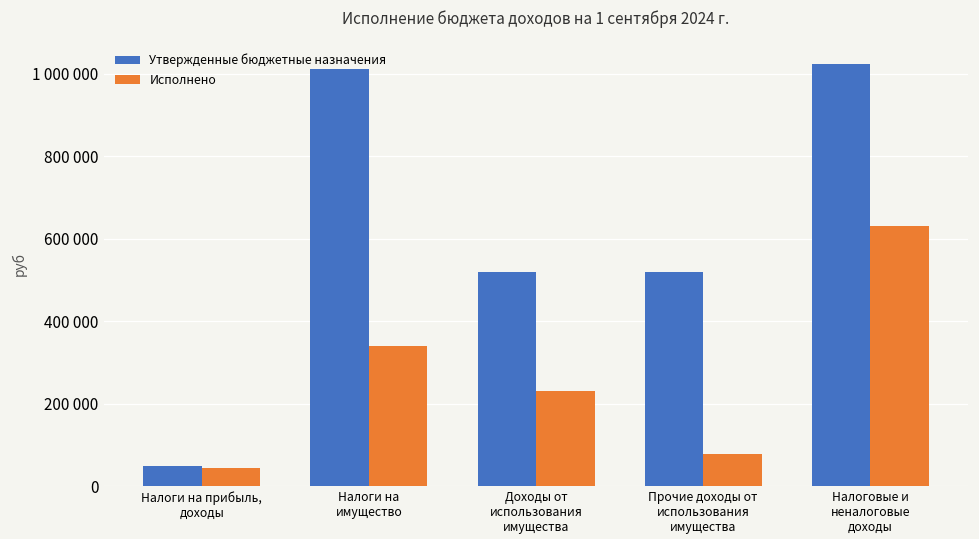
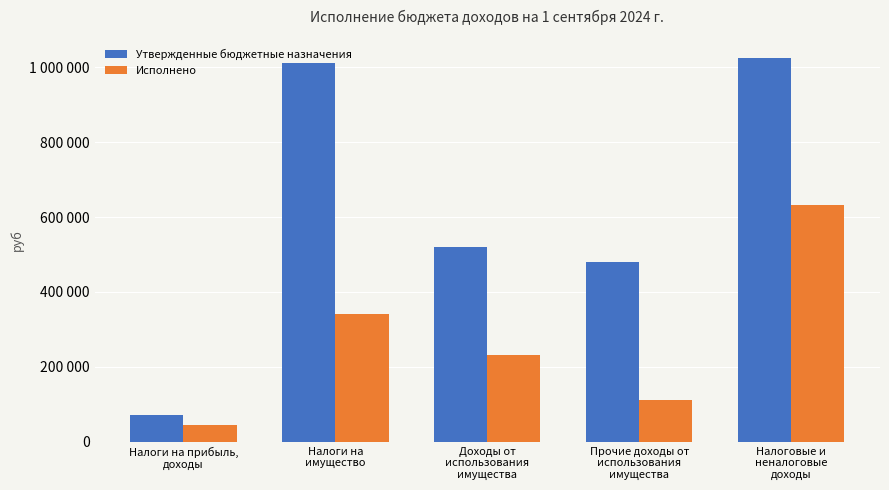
  {
    "Утвержденные бюджетные назначения": {
-     "Налоги на прибыль, доходы": 50000,
+     "Налоги на прибыль, доходы": 70000,
      "Налоги на имущество": 1010000,
      "Доходы от использования имущества": 520000,
-     "Прочие доходы от использования имущества": 520000,
+     "Прочие доходы от использования имущества": 480000,
      "Налоговые и неналоговые доходы": 1020000
    },
    "Исполнено": {
      "Налоги на прибыль, доходы": 40000,
      "Налоги на имущество": 340000,
      "Доходы от использования имущества": 230000,
-     "Прочие доходы от использования имущества": 80000,
+     "Прочие доходы от использования имущества": 110000,
      "Налоговые и неналоговые доходы": 630000
    }
  }
